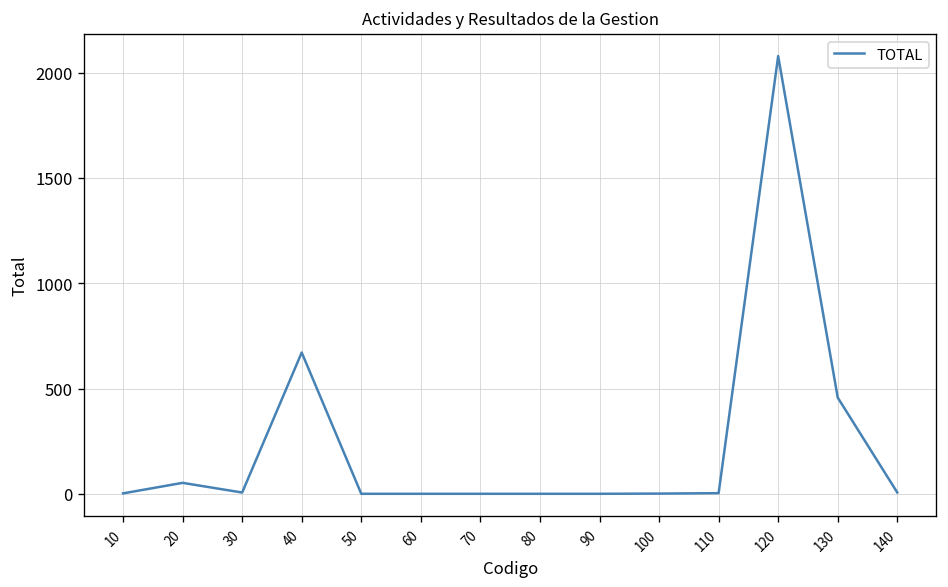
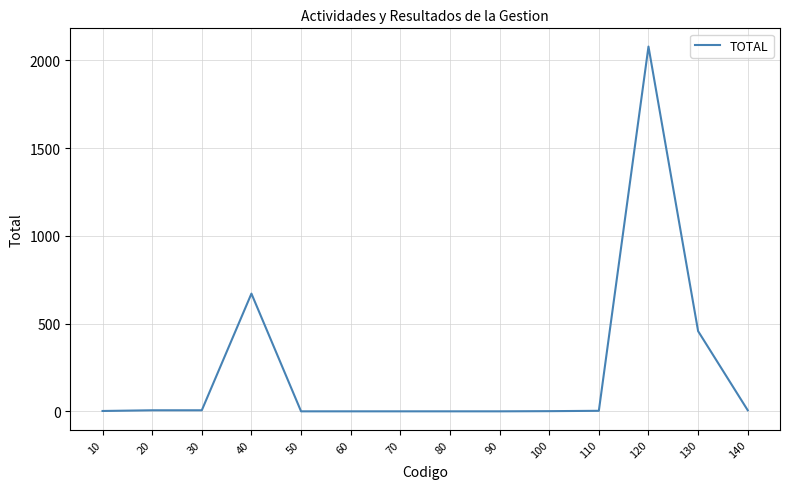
  {
    "10": 0,
-   "20": 50,
+   "20": 10,
    "30": 10,
    "40": 670,
    "50": 0,
    "60": 0,
    "70": 0,
    "80": 0,
    "90": 0,
    "100": 0,
    "110": 0,
    "120": 2080,
    "130": 460,
    "140": 10
  }
